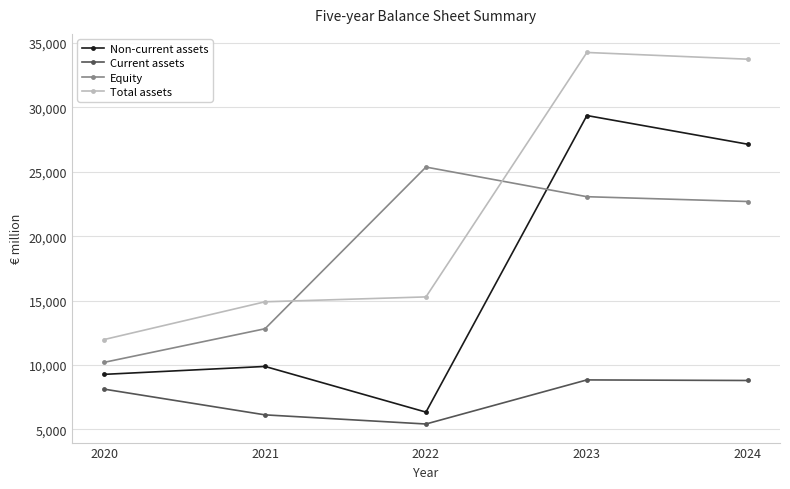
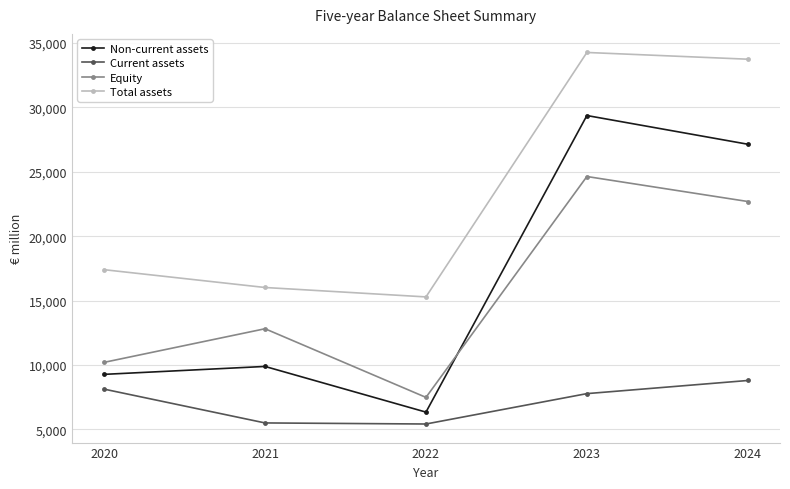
  {
    "Non-current assets": {
      "2020": "9,300",
      "2021": "9,900",
      "2022": "6,300",
      "2023": "29,400",
      "2024": "27,100"
    },
    "Current assets": {
      "2020": "8,100",
-     "2021": "6,100",
+     "2021": "5,500",
      "2022": "5,400",
-     "2023": "8,800",
+     "2023": "7,800",
      "2024": "8,800"
    },
    "Equity": {
      "2020": "10,200",
      "2021": "12,800",
-     "2022": "25,400",
-     "2023": "23,100",
+     "2022": "7,500",
+     "2023": "24,600",
      "2024": "22,700"
    },
    "Total assets": {
-     "2020": "12,000",
-     "2021": "14,900",
+     "2020": "17,400",
+     "2021": "16,000",
      "2022": "15,300",
      "2023": "34,300",
      "2024": "33,700"
    }
  }
